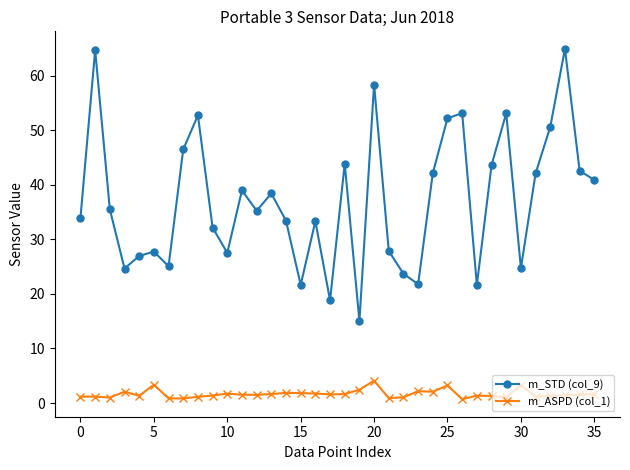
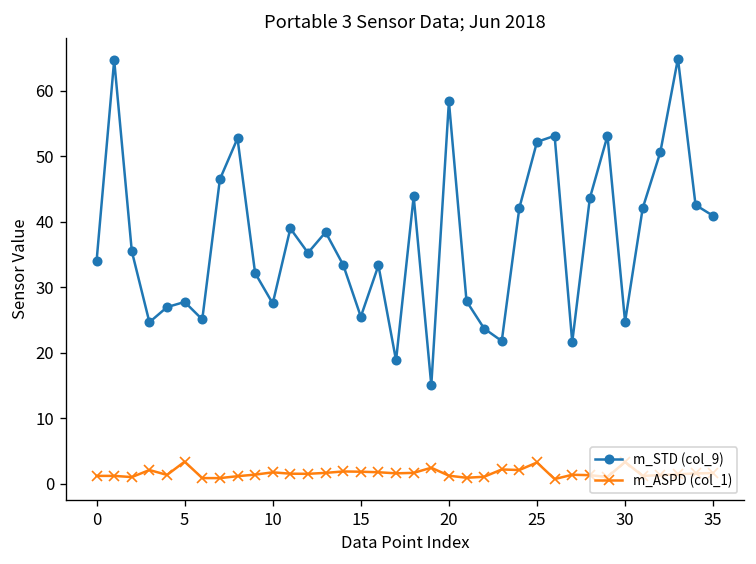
  {
    "m_STD (col_9)": {
      "0": 34,
      "5": 28,
      "10": 28,
-     "15": 22,
+     "15": 26,
      "20": 58,
      "25": 52,
      "30": 25,
      "35": 41
    },
    "m_ASPD (col_1)": {
      "0": 1,
      "5": 3,
      "10": 2,
      "15": 2,
-     "20": 4,
+     "20": 1,
      "25": 3
    }
  }
